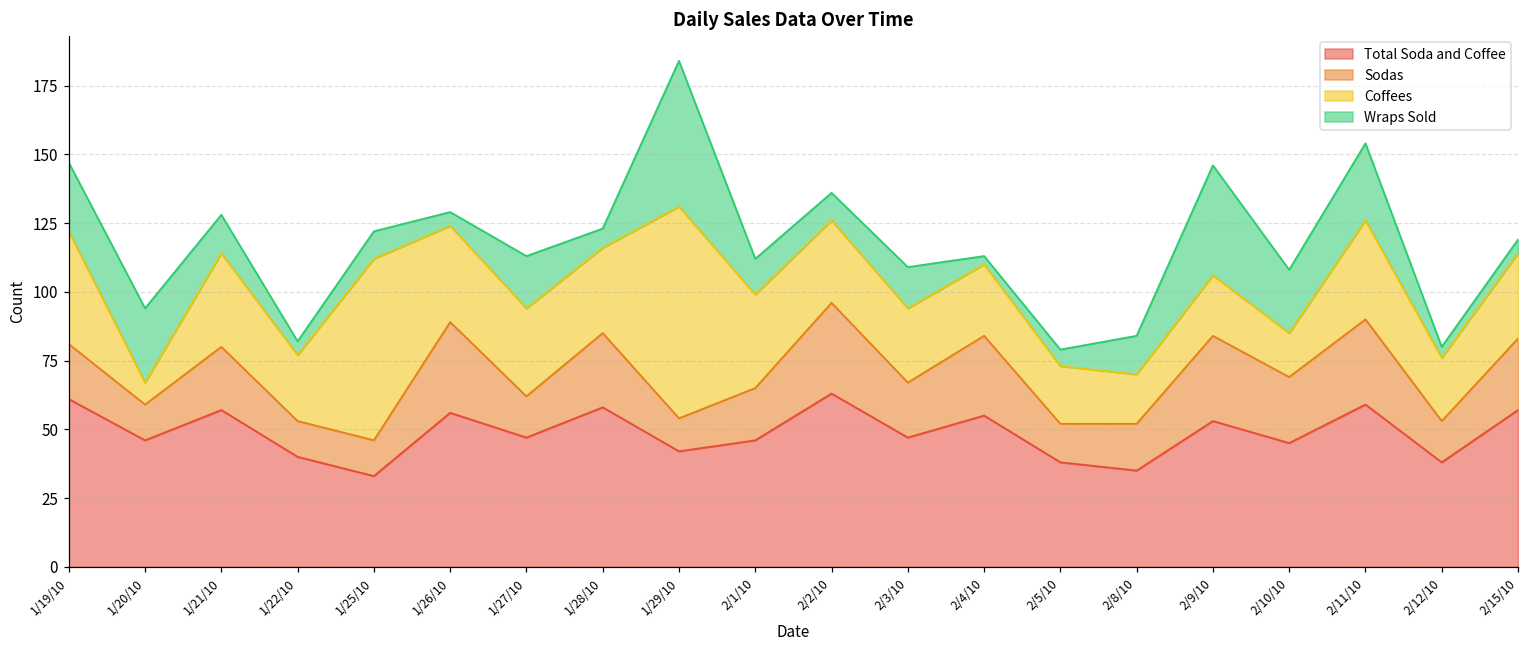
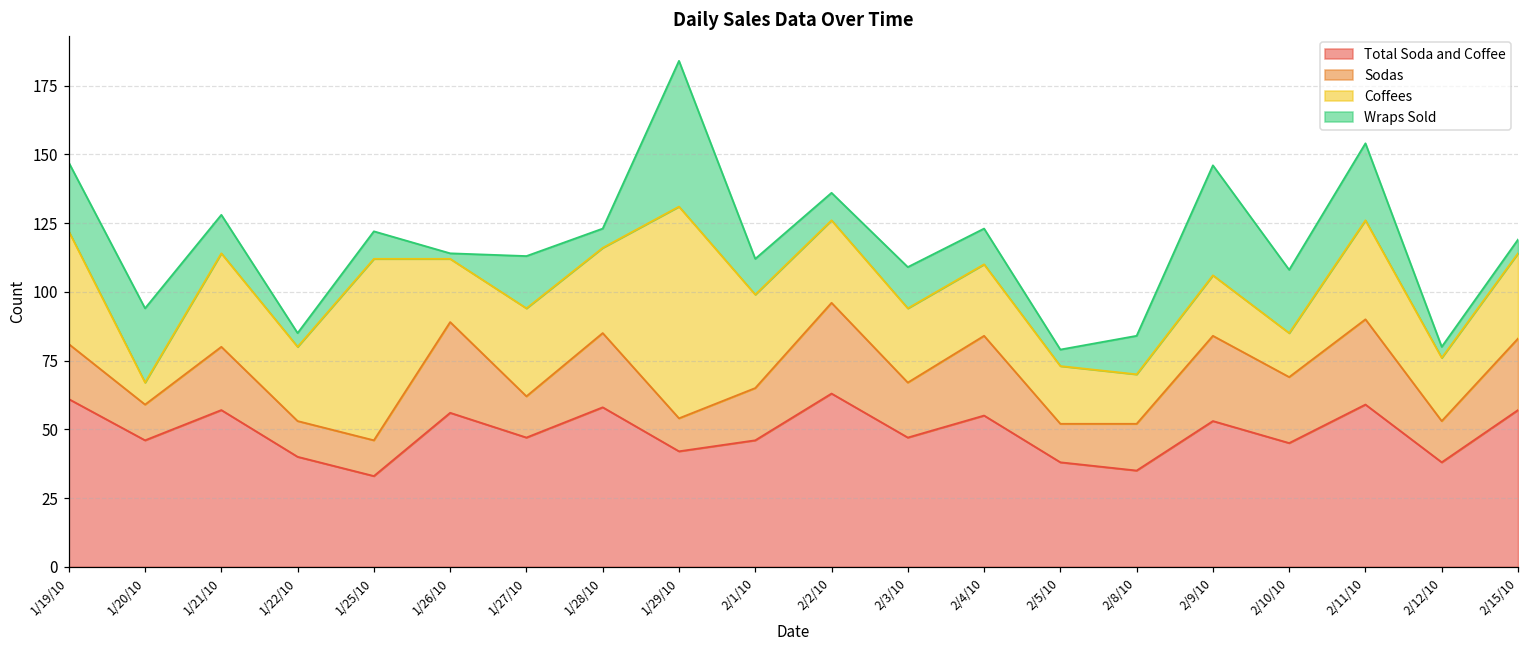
  {
    "Coffees": {
      "1/19/10": 41,
      "1/20/10": 8,
      "1/21/10": 34,
-     "1/22/10": 24,
+     "1/22/10": 27,
      "1/25/10": 66,
-     "1/26/10": 35,
+     "1/26/10": 23,
      "1/27/10": 32,
      "1/28/10": 31,
      "1/29/10": 77,
      "2/1/10": 34,
      "2/2/10": 30,
      "2/3/10": 27,
      "2/4/10": 26,
      "2/5/10": 21,
      "2/8/10": 18,
      "2/9/10": 22,
      "2/10/10": 16,
      "2/11/10": 36,
      "2/12/10": 23,
      "2/15/10": 31
    },
    "Wraps Sold": {
      "1/19/10": 25,
      "1/20/10": 27,
      "1/21/10": 14,
      "1/22/10": 5,
      "1/25/10": 10,
-     "1/26/10": 5,
+     "1/26/10": 2,
      "1/27/10": 19,
      "1/28/10": 7,
      "1/29/10": 53,
      "2/1/10": 13,
      "2/2/10": 10,
      "2/3/10": 15,
-     "2/4/10": 3,
+     "2/4/10": 13,
      "2/5/10": 6,
      "2/8/10": 14,
      "2/9/10": 40,
      "2/10/10": 23,
      "2/11/10": 28,
      "2/12/10": 4,
      "2/15/10": 5
    }
  }
